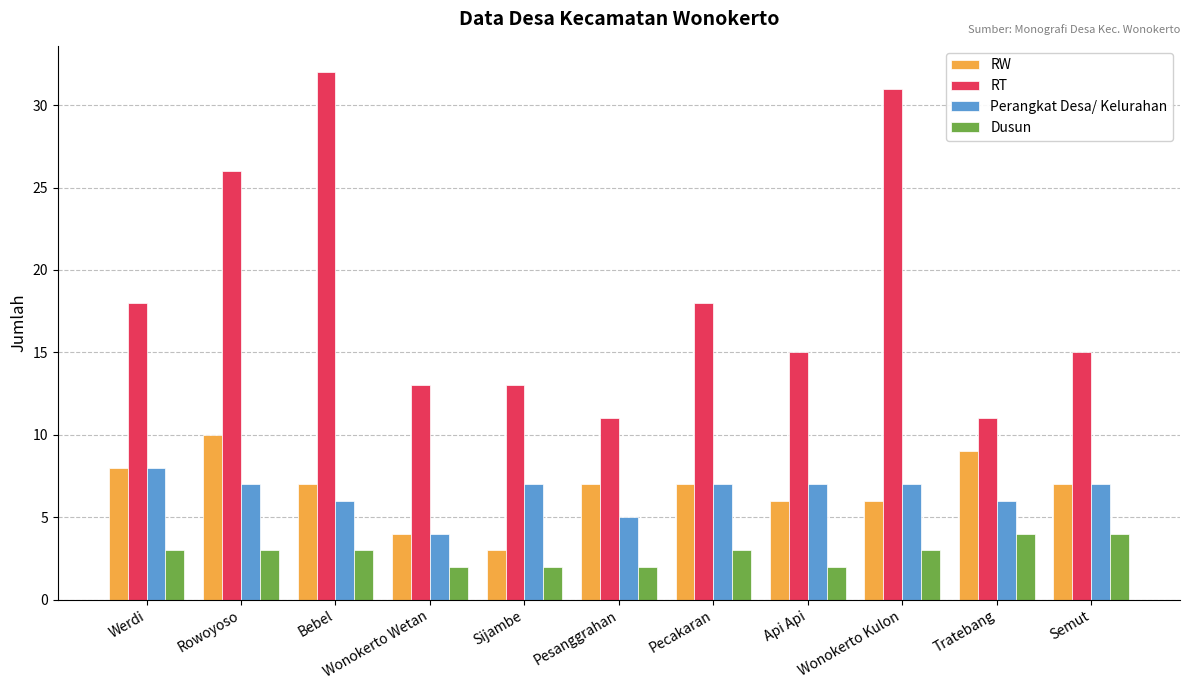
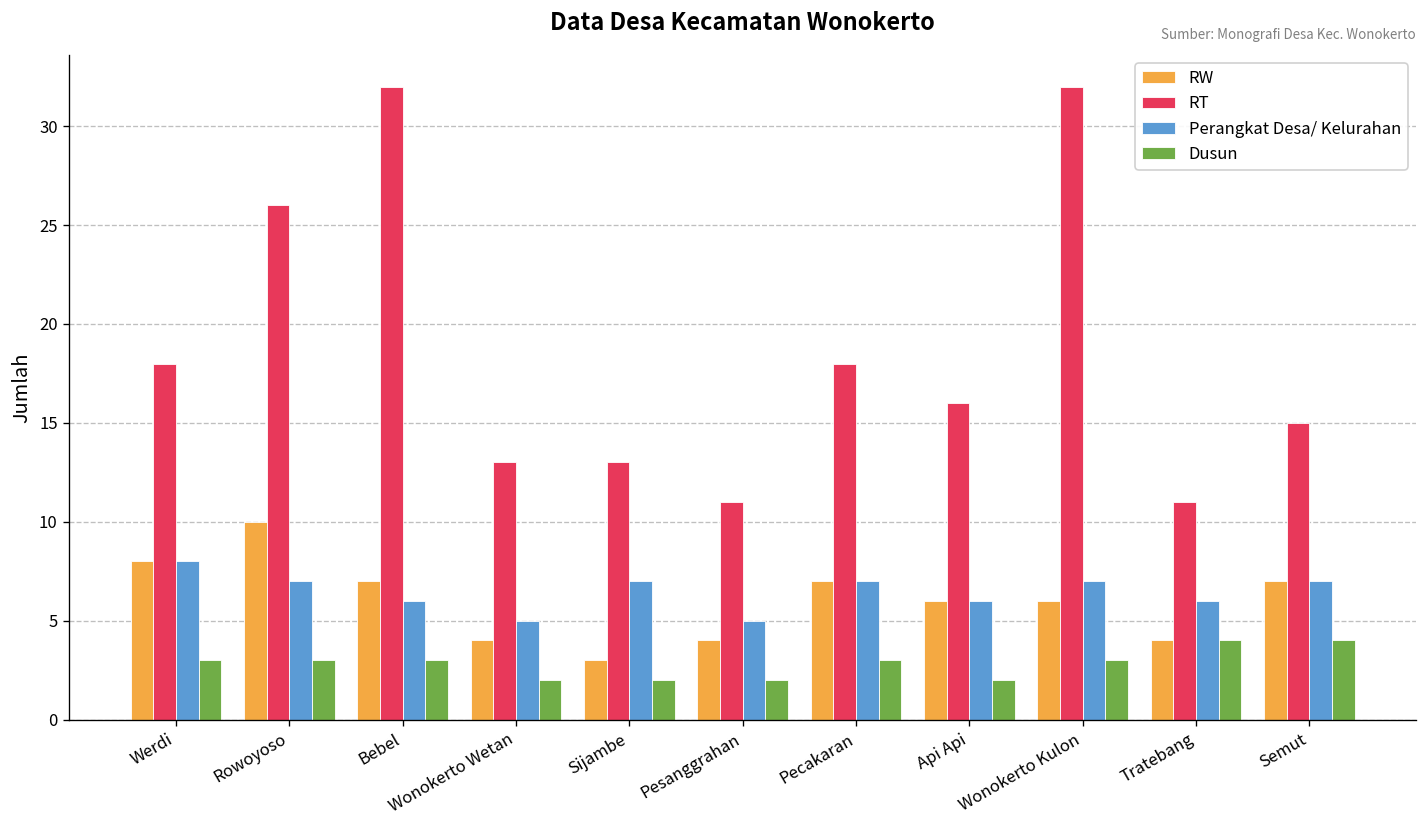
  {
    "RW": {
      "Werdi": 8,
      "Rowoyoso": 10,
      "Bebel": 7,
      "Wonokerto Wetan": 4,
      "Sijambe": 3,
-     "Pesanggrahan": 7,
+     "Pesanggrahan": 4,
      "Pecakaran": 7,
      "Api Api": 6,
      "Wonokerto Kulon": 6,
-     "Tratebang": 9,
+     "Tratebang": 4,
      "Semut": 7
    },
    "RT": {
      "Werdi": 18,
      "Rowoyoso": 26,
      "Bebel": 32,
      "Wonokerto Wetan": 13,
      "Sijambe": 13,
      "Pesanggrahan": 11,
      "Pecakaran": 18,
-     "Api Api": 15,
-     "Wonokerto Kulon": 31,
+     "Api Api": 16,
+     "Wonokerto Kulon": 32,
      "Tratebang": 11,
      "Semut": 15
    },
    "Perangkat Desa/ Kelurahan": {
      "Werdi": 8,
      "Rowoyoso": 7,
      "Bebel": 6,
-     "Wonokerto Wetan": 4,
+     "Wonokerto Wetan": 5,
      "Sijambe": 7,
      "Pesanggrahan": 5,
      "Pecakaran": 7,
-     "Api Api": 7,
+     "Api Api": 6,
      "Wonokerto Kulon": 7,
      "Tratebang": 6,
      "Semut": 7
    },
    "Dusun": {
      "Werdi": 3,
      "Rowoyoso": 3,
      "Bebel": 3,
      "Wonokerto Wetan": 2,
      "Sijambe": 2,
      "Pesanggrahan": 2,
      "Pecakaran": 3,
      "Api Api": 2,
      "Wonokerto Kulon": 3,
      "Tratebang": 4,
      "Semut": 4
    }
  }
